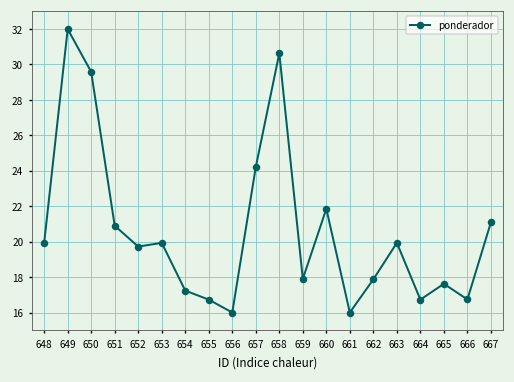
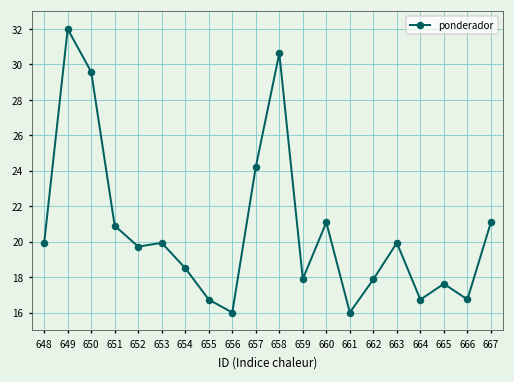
  {
    "648": 19.9,
    "649": 32.0,
    "650": 29.6,
    "651": 20.9,
    "652": 19.7,
    "653": 19.9,
-   "654": 17.2,
+   "654": 18.5,
    "655": 16.7,
    "656": 16.0,
    "657": 24.2,
    "658": 30.6,
    "659": 17.9,
-   "660": 21.9,
+   "660": 21.1,
    "661": 16.0,
    "662": 17.9,
    "663": 19.9,
    "664": 16.7,
    "665": 17.6,
    "666": 16.7,
    "667": 21.1
  }
